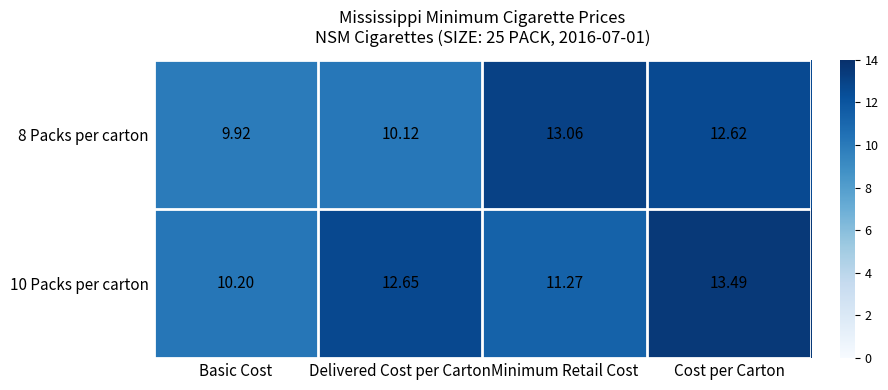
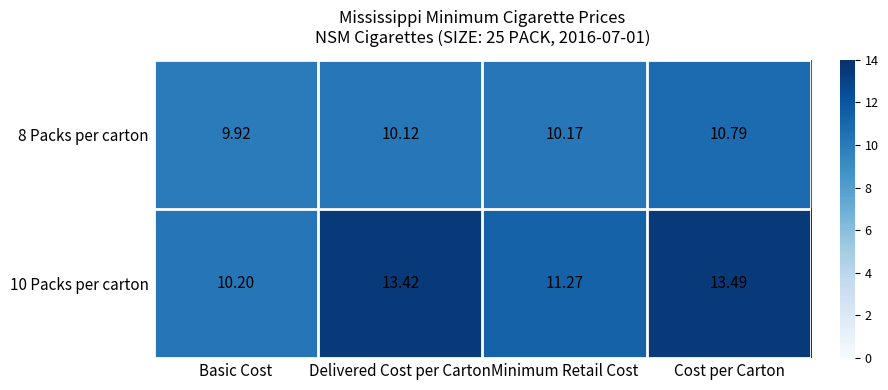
  {
    "8 Packs per carton": {
      "Basic Cost": 9.92,
      "Delivered Cost per Carton": 10.12,
-     "Minimum Retail Cost": 13.06,
-     "Cost per Carton": 12.62
+     "Minimum Retail Cost": 10.17,
+     "Cost per Carton": 10.79
    },
    "10 Packs per carton": {
      "Basic Cost": 10.20,
-     "Delivered Cost per Carton": 12.65,
+     "Delivered Cost per Carton": 13.42,
      "Minimum Retail Cost": 11.27,
      "Cost per Carton": 13.49
    }
  }
